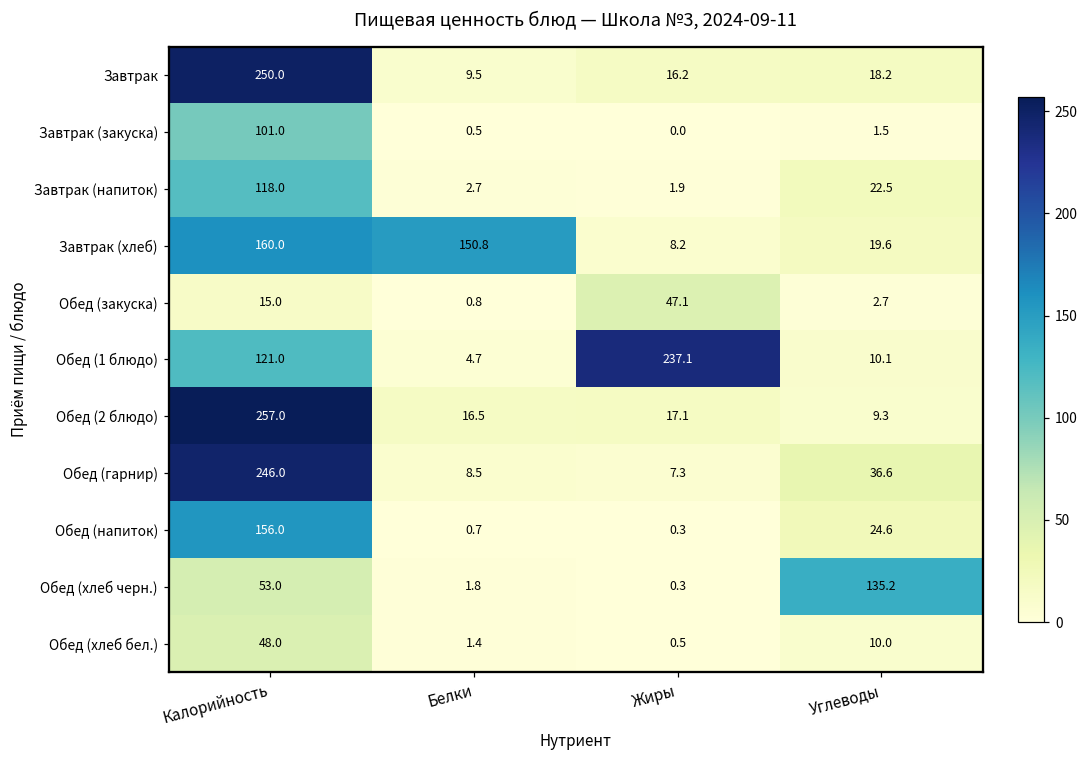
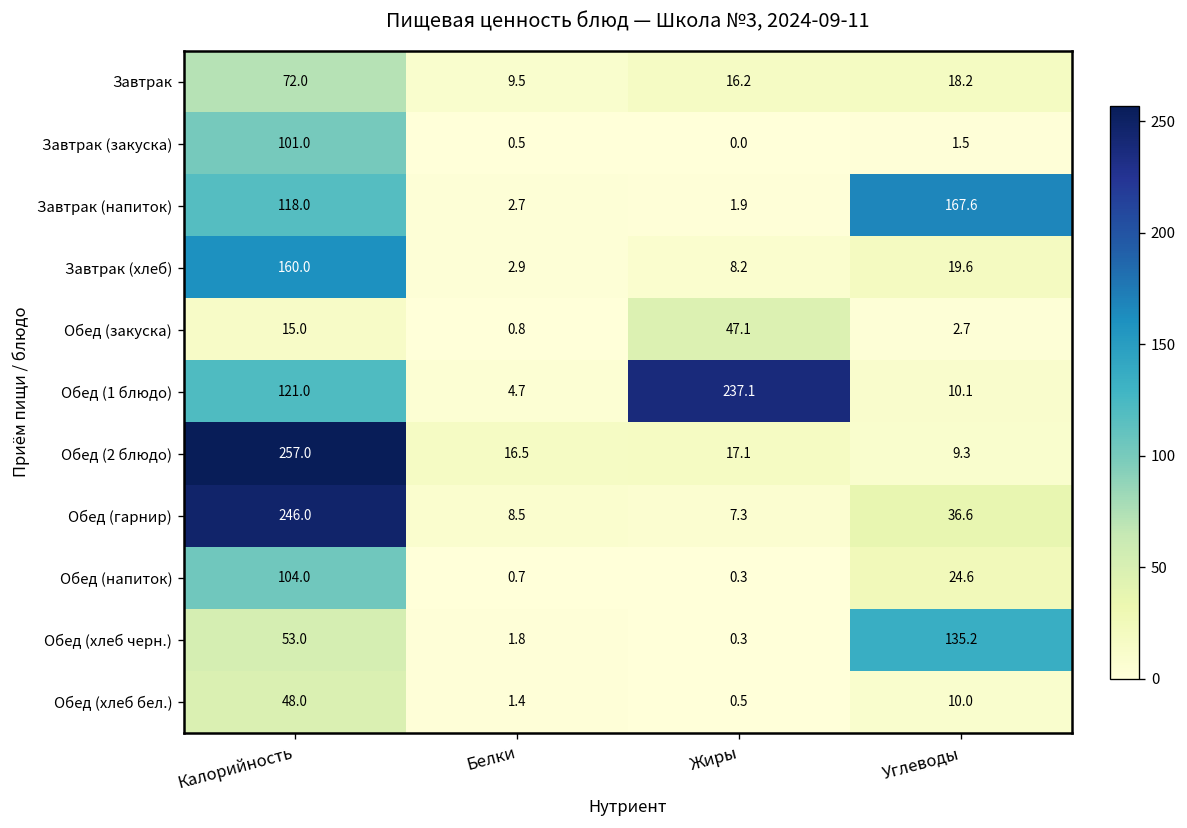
  {
    "Завтрак": {
-     "Калорийность": 250.0,
+     "Калорийность": 72.0,
      "Белки": 9.5,
      "Жиры": 16.2,
      "Углеводы": 18.2
    },
    "Завтрак (закуска)": {
      "Калорийность": 101.0,
      "Белки": 0.5,
      "Жиры": 0.0,
      "Углеводы": 1.5
    },
    "Завтрак (напиток)": {
      "Калорийность": 118.0,
      "Белки": 2.7,
      "Жиры": 1.9,
-     "Углеводы": 22.5
+     "Углеводы": 167.6
    },
    "Завтрак (хлеб)": {
      "Калорийность": 160.0,
-     "Белки": 150.8,
+     "Белки": 2.9,
      "Жиры": 8.2,
      "Углеводы": 19.6
    },
    "Обед (закуска)": {
      "Калорийность": 15.0,
      "Белки": 0.8,
      "Жиры": 47.1,
      "Углеводы": 2.7
    },
    "Обед (1 блюдо)": {
      "Калорийность": 121.0,
      "Белки": 4.7,
      "Жиры": 237.1,
      "Углеводы": 10.1
    },
    "Обед (2 блюдо)": {
      "Калорийность": 257.0,
      "Белки": 16.5,
      "Жиры": 17.1,
      "Углеводы": 9.3
    },
    "Обед (гарнир)": {
      "Калорийность": 246.0,
      "Белки": 8.5,
      "Жиры": 7.3,
      "Углеводы": 36.6
    },
    "Обед (напиток)": {
-     "Калорийность": 156.0,
+     "Калорийность": 104.0,
      "Белки": 0.7,
      "Жиры": 0.3,
      "Углеводы": 24.6
    },
    "Обед (хлеб черн.)": {
      "Калорийность": 53.0,
      "Белки": 1.8,
      "Жиры": 0.3,
      "Углеводы": 135.2
    },
    "Обед (хлеб бел.)": {
      "Калорийность": 48.0,
      "Белки": 1.4,
      "Жиры": 0.5,
      "Углеводы": 10.0
    }
  }
